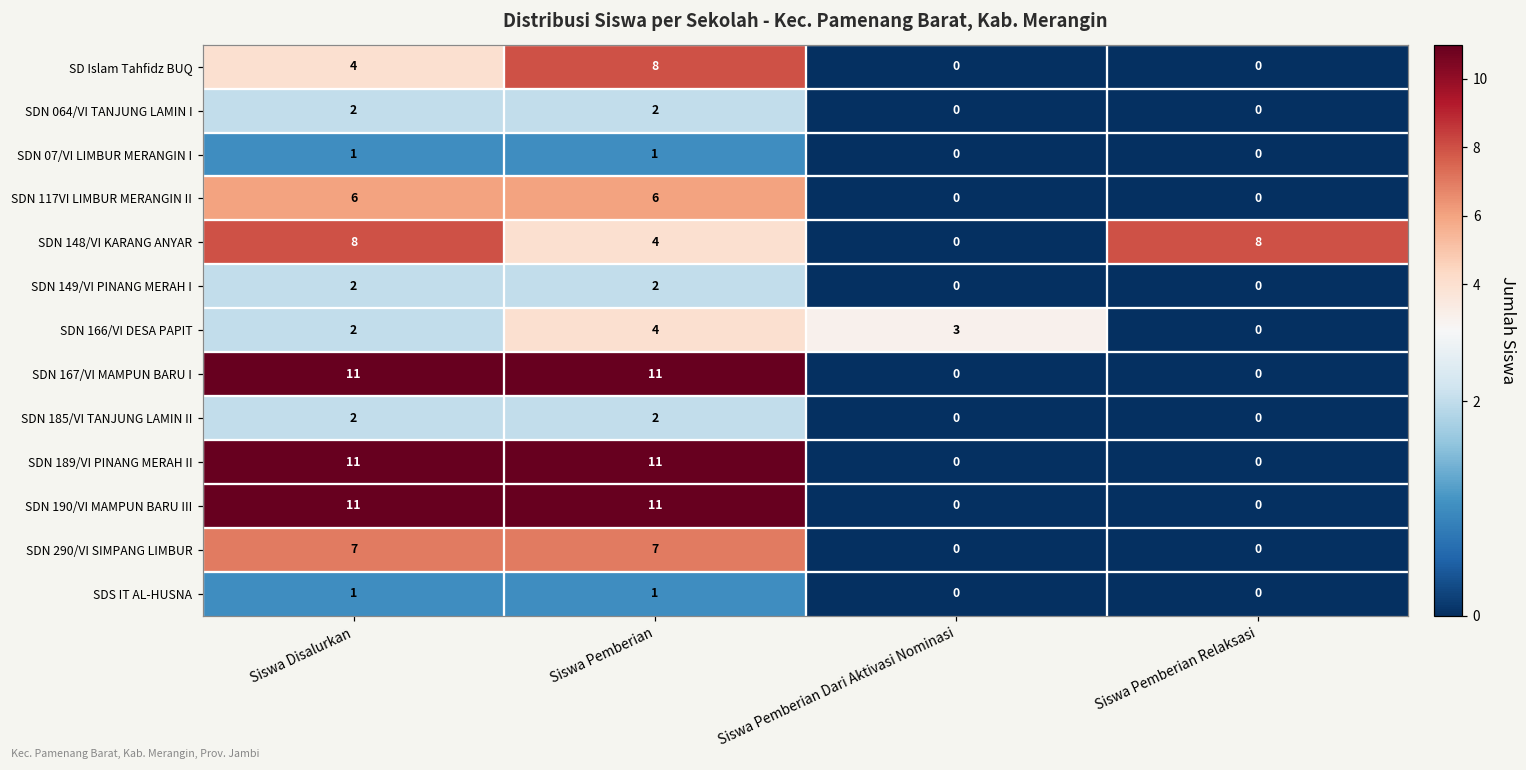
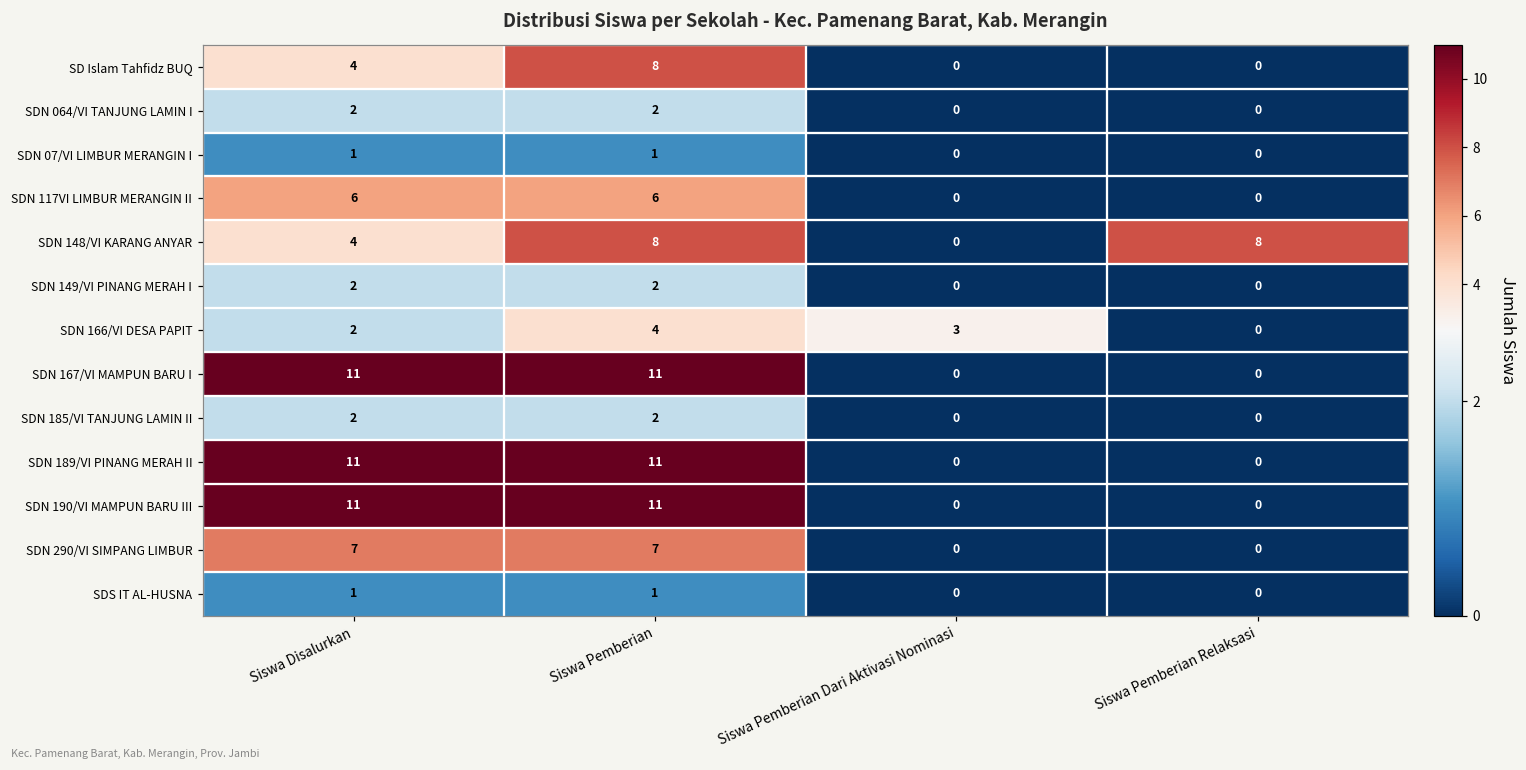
  {
    "SD Islam Tahfidz BUQ": {
      "Siswa Disalurkan": 4,
      "Siswa Pemberian": 8,
      "Siswa Pemberian Dari Aktivasi Nominasi": 0,
      "Siswa Pemberian Relaksasi": 0
    },
    "SDN 064/VI TANJUNG LAMIN I": {
      "Siswa Disalurkan": 2,
      "Siswa Pemberian": 2,
      "Siswa Pemberian Dari Aktivasi Nominasi": 0,
      "Siswa Pemberian Relaksasi": 0
    },
    "SDN 07/VI LIMBUR MERANGIN I": {
      "Siswa Disalurkan": 1,
      "Siswa Pemberian": 1,
      "Siswa Pemberian Dari Aktivasi Nominasi": 0,
      "Siswa Pemberian Relaksasi": 0
    },
    "SDN 117VI LIMBUR MERANGIN II": {
      "Siswa Disalurkan": 6,
      "Siswa Pemberian": 6,
      "Siswa Pemberian Dari Aktivasi Nominasi": 0,
      "Siswa Pemberian Relaksasi": 0
    },
    "SDN 148/VI KARANG ANYAR": {
-     "Siswa Disalurkan": 8,
-     "Siswa Pemberian": 4,
+     "Siswa Disalurkan": 4,
+     "Siswa Pemberian": 8,
      "Siswa Pemberian Dari Aktivasi Nominasi": 0,
      "Siswa Pemberian Relaksasi": 8
    },
    "SDN 149/VI PINANG MERAH I": {
      "Siswa Disalurkan": 2,
      "Siswa Pemberian": 2,
      "Siswa Pemberian Dari Aktivasi Nominasi": 0,
      "Siswa Pemberian Relaksasi": 0
    },
    "SDN 166/VI DESA PAPIT": {
      "Siswa Disalurkan": 2,
      "Siswa Pemberian": 4,
      "Siswa Pemberian Dari Aktivasi Nominasi": 3,
      "Siswa Pemberian Relaksasi": 0
    },
    "SDN 167/VI MAMPUN BARU I": {
      "Siswa Disalurkan": 11,
      "Siswa Pemberian": 11,
      "Siswa Pemberian Dari Aktivasi Nominasi": 0,
      "Siswa Pemberian Relaksasi": 0
    },
    "SDN 185/VI TANJUNG LAMIN II": {
      "Siswa Disalurkan": 2,
      "Siswa Pemberian": 2,
      "Siswa Pemberian Dari Aktivasi Nominasi": 0,
      "Siswa Pemberian Relaksasi": 0
    },
    "SDN 189/VI PINANG MERAH II": {
      "Siswa Disalurkan": 11,
      "Siswa Pemberian": 11,
      "Siswa Pemberian Dari Aktivasi Nominasi": 0,
      "Siswa Pemberian Relaksasi": 0
    },
    "SDN 190/VI MAMPUN BARU III": {
      "Siswa Disalurkan": 11,
      "Siswa Pemberian": 11,
      "Siswa Pemberian Dari Aktivasi Nominasi": 0,
      "Siswa Pemberian Relaksasi": 0
    },
    "SDN 290/VI SIMPANG LIMBUR": {
      "Siswa Disalurkan": 7,
      "Siswa Pemberian": 7,
      "Siswa Pemberian Dari Aktivasi Nominasi": 0,
      "Siswa Pemberian Relaksasi": 0
    },
    "SDS IT AL-HUSNA": {
      "Siswa Disalurkan": 1,
      "Siswa Pemberian": 1,
      "Siswa Pemberian Dari Aktivasi Nominasi": 0,
      "Siswa Pemberian Relaksasi": 0
    }
  }
